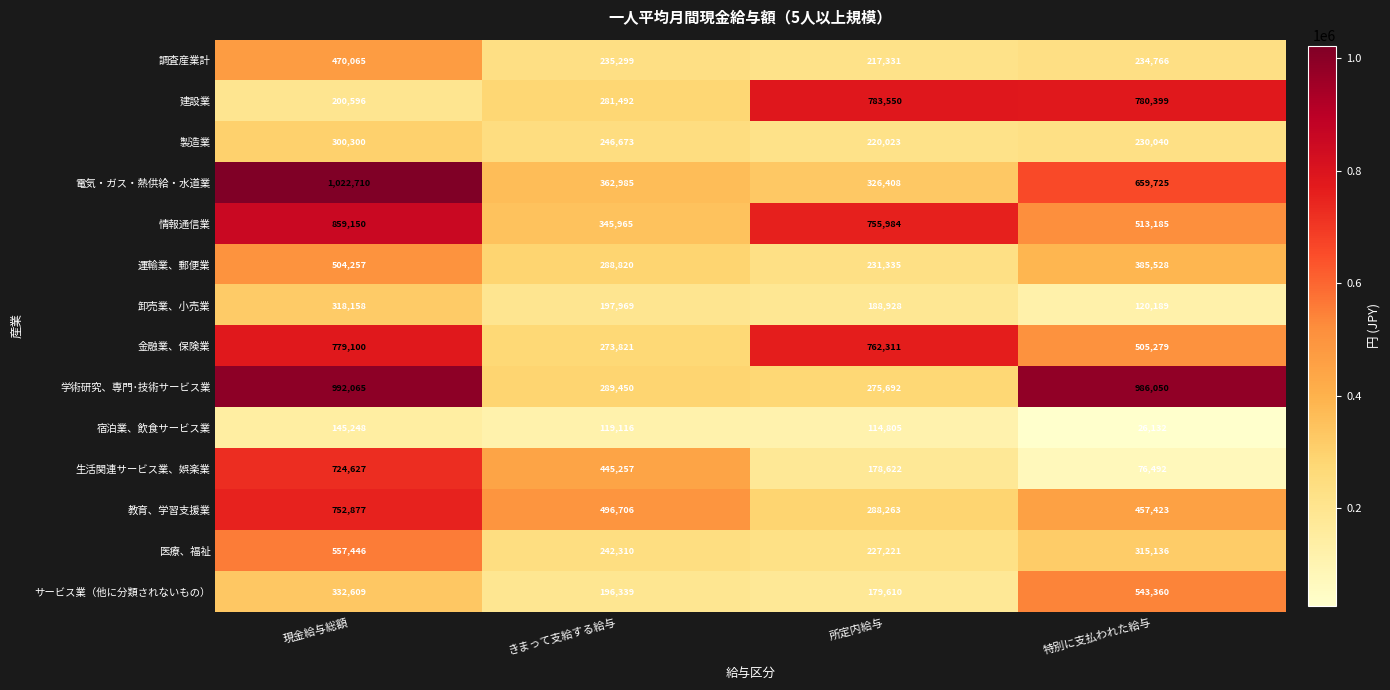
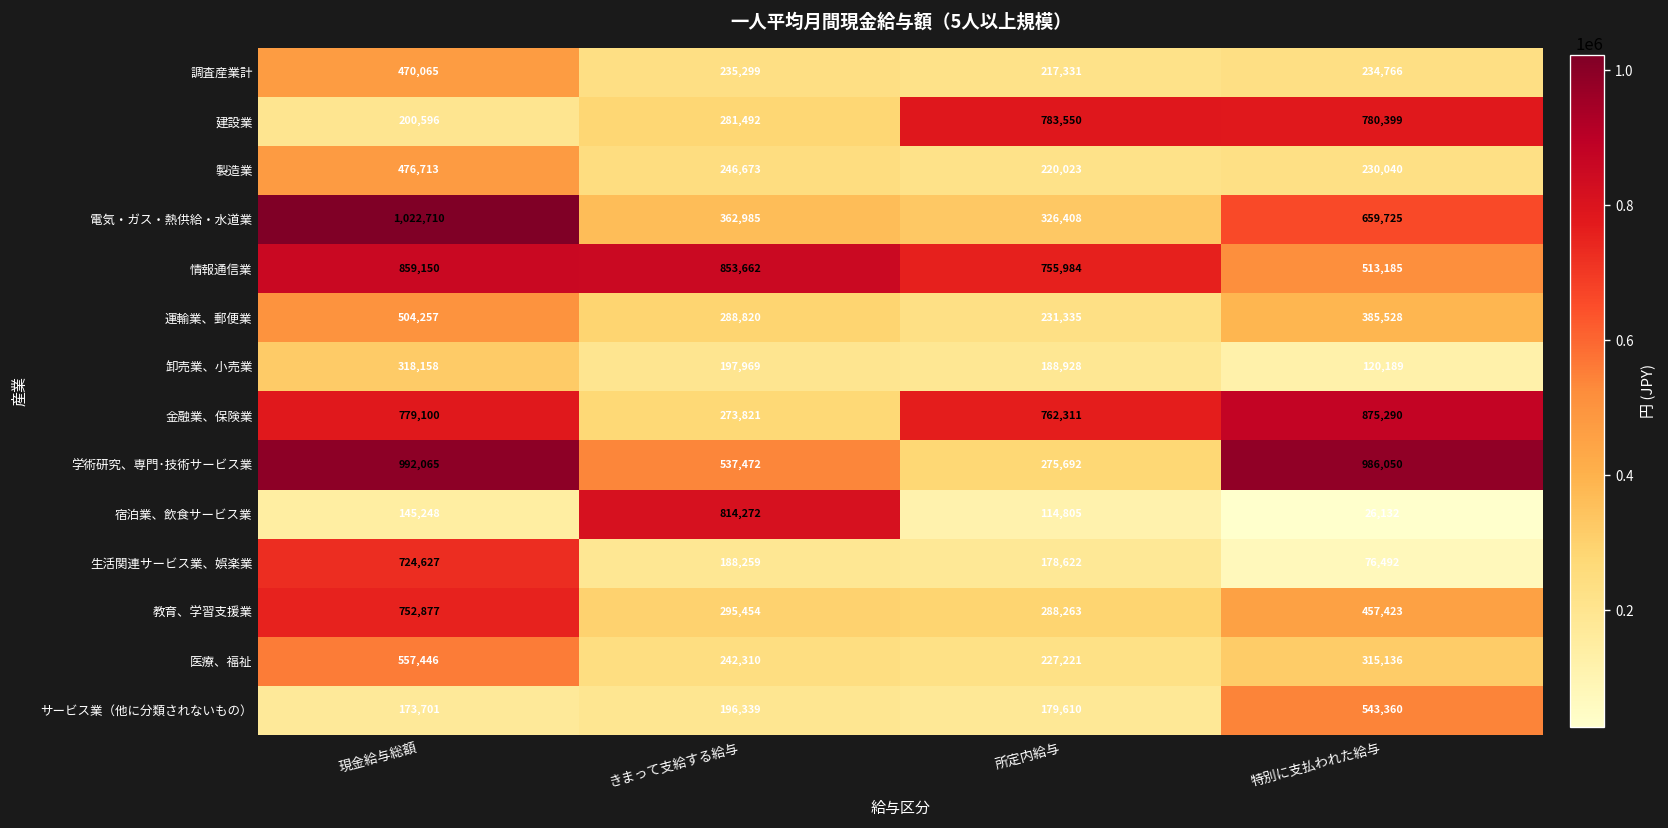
  {
    "調査産業計": {
      "現金給与総額": "470,065",
      "きまって支給する給与": "235,299",
      "所定内給与": "217,331",
      "特別に支払われた給与": "234,766"
    },
    "建設業": {
      "現金給与総額": "200,596",
      "きまって支給する給与": "281,492",
      "所定内給与": "783,550",
      "特別に支払われた給与": "780,399"
    },
    "製造業": {
-     "現金給与総額": "300,300",
+     "現金給与総額": "476,713",
      "きまって支給する給与": "246,673",
      "所定内給与": "220,023",
      "特別に支払われた給与": "230,040"
    },
    "電気・ガス・熱供給・水道業": {
      "現金給与総額": "1,022,710",
      "きまって支給する給与": "362,985",
      "所定内給与": "326,408",
      "特別に支払われた給与": "659,725"
    },
    "情報通信業": {
      "現金給与総額": "859,150",
-     "きまって支給する給与": "345,965",
+     "きまって支給する給与": "853,662",
      "所定内給与": "755,984",
      "特別に支払われた給与": "513,185"
    },
    "運輸業、郵便業": {
      "現金給与総額": "504,257",
      "きまって支給する給与": "288,820",
      "所定内給与": "231,335",
      "特別に支払われた給与": "385,528"
    },
    "卸売業、小売業": {
      "現金給与総額": "318,158",
      "きまって支給する給与": "197,969",
      "所定内給与": "188,928",
      "特別に支払われた給与": "120,189"
    },
    "金融業、保険業": {
      "現金給与総額": "779,100",
      "きまって支給する給与": "273,821",
      "所定内給与": "762,311",
-     "特別に支払われた給与": "505,279"
+     "特別に支払われた給与": "875,290"
    },
    "学術研究、専門･技術サービス業": {
      "現金給与総額": "992,065",
-     "きまって支給する給与": "289,450",
+     "きまって支給する給与": "537,472",
      "所定内給与": "275,692",
      "特別に支払われた給与": "986,050"
    },
    "宿泊業、飲食サービス業": {
      "現金給与総額": "145,248",
-     "きまって支給する給与": "119,116",
+     "きまって支給する給与": "814,272",
      "所定内給与": "114,805",
      "特別に支払われた給与": "26,132"
    },
    "生活関連サービス業、娯楽業": {
      "現金給与総額": "724,627",
-     "きまって支給する給与": "445,257",
+     "きまって支給する給与": "188,259",
      "所定内給与": "178,622",
      "特別に支払われた給与": "76,492"
    },
    "教育、学習支援業": {
      "現金給与総額": "752,877",
-     "きまって支給する給与": "496,706",
+     "きまって支給する給与": "295,454",
      "所定内給与": "288,263",
      "特別に支払われた給与": "457,423"
    },
    "医療、福祉": {
      "現金給与総額": "557,446",
      "きまって支給する給与": "242,310",
      "所定内給与": "227,221",
      "特別に支払われた給与": "315,136"
    },
    "サービス業（他に分類されないもの）": {
-     "現金給与総額": "332,609",
+     "現金給与総額": "173,701",
      "きまって支給する給与": "196,339",
      "所定内給与": "179,610",
      "特別に支払われた給与": "543,360"
    }
  }
